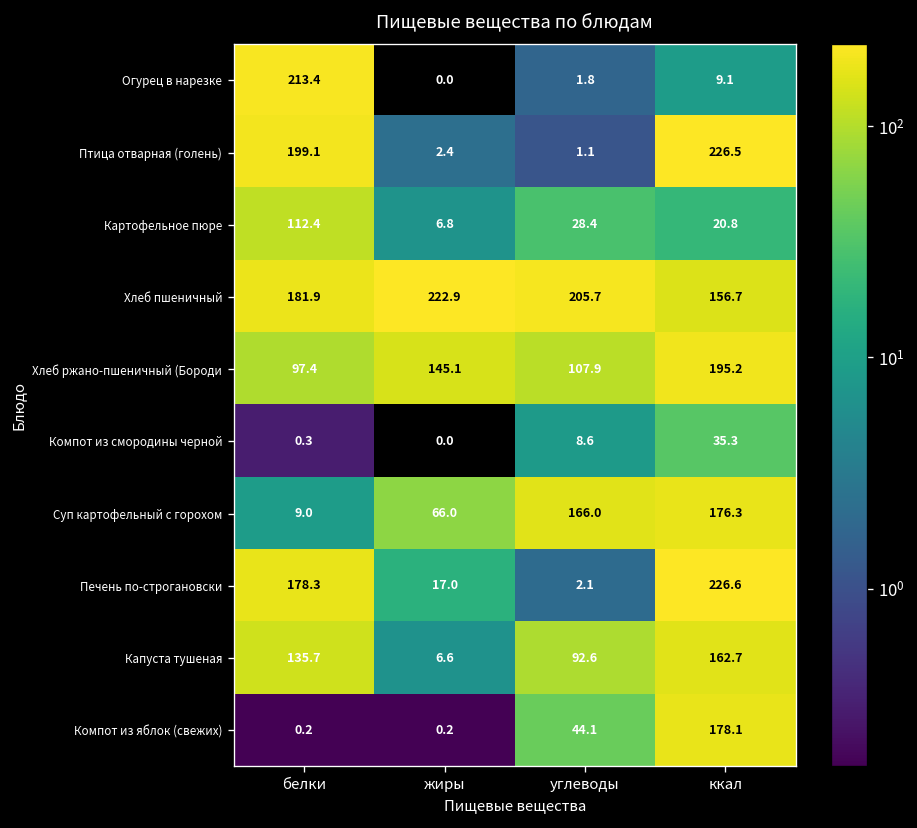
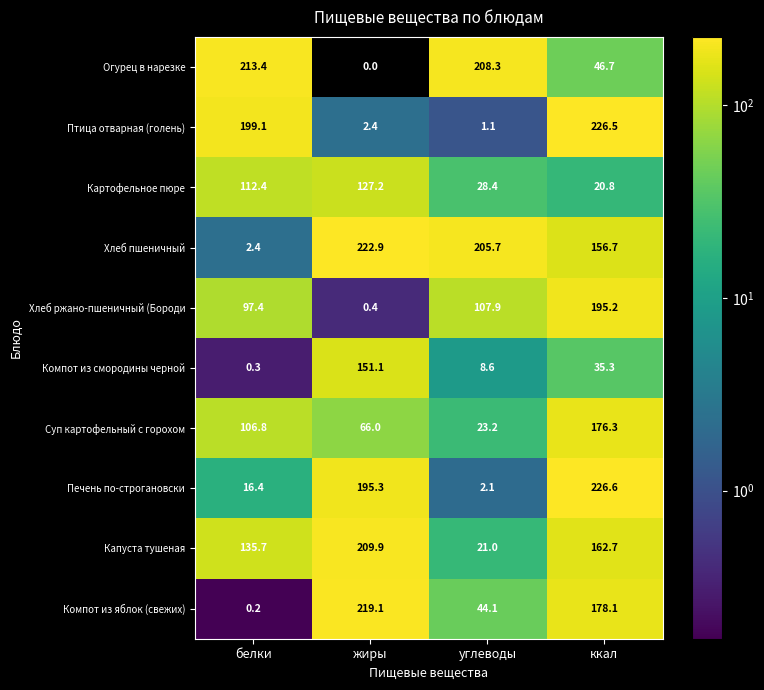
  {
    "Огурец в нарезке": {
      "белки": 213.4,
      "жиры": 0.0,
-     "углеводы": 1.8,
-     "ккал": 9.1
+     "углеводы": 208.3,
+     "ккал": 46.7
    },
    "Птица отварная (голень)": {
      "белки": 199.1,
      "жиры": 2.4,
      "углеводы": 1.1,
      "ккал": 226.5
    },
    "Картофельное пюре": {
      "белки": 112.4,
-     "жиры": 6.8,
+     "жиры": 127.2,
      "углеводы": 28.4,
      "ккал": 20.8
    },
    "Хлеб пшеничный": {
-     "белки": 181.9,
+     "белки": 2.4,
      "жиры": 222.9,
      "углеводы": 205.7,
      "ккал": 156.7
    },
    "Хлеб ржано-пшеничный (Бороди": {
      "белки": 97.4,
-     "жиры": 145.1,
+     "жиры": 0.4,
      "углеводы": 107.9,
      "ккал": 195.2
    },
    "Компот из смородины черной": {
      "белки": 0.3,
-     "жиры": 0.0,
+     "жиры": 151.1,
      "углеводы": 8.6,
      "ккал": 35.3
    },
    "Суп картофельный с горохом": {
-     "белки": 9.0,
+     "белки": 106.8,
      "жиры": 66.0,
-     "углеводы": 166.0,
+     "углеводы": 23.2,
      "ккал": 176.3
    },
    "Печень по-строгановски": {
-     "белки": 178.3,
-     "жиры": 17.0,
+     "белки": 16.4,
+     "жиры": 195.3,
      "углеводы": 2.1,
      "ккал": 226.6
    },
    "Капуста тушеная": {
      "белки": 135.7,
-     "жиры": 6.6,
-     "углеводы": 92.6,
+     "жиры": 209.9,
+     "углеводы": 21.0,
      "ккал": 162.7
    },
    "Компот из яблок (свежих)": {
      "белки": 0.2,
-     "жиры": 0.2,
+     "жиры": 219.1,
      "углеводы": 44.1,
      "ккал": 178.1
    }
  }
